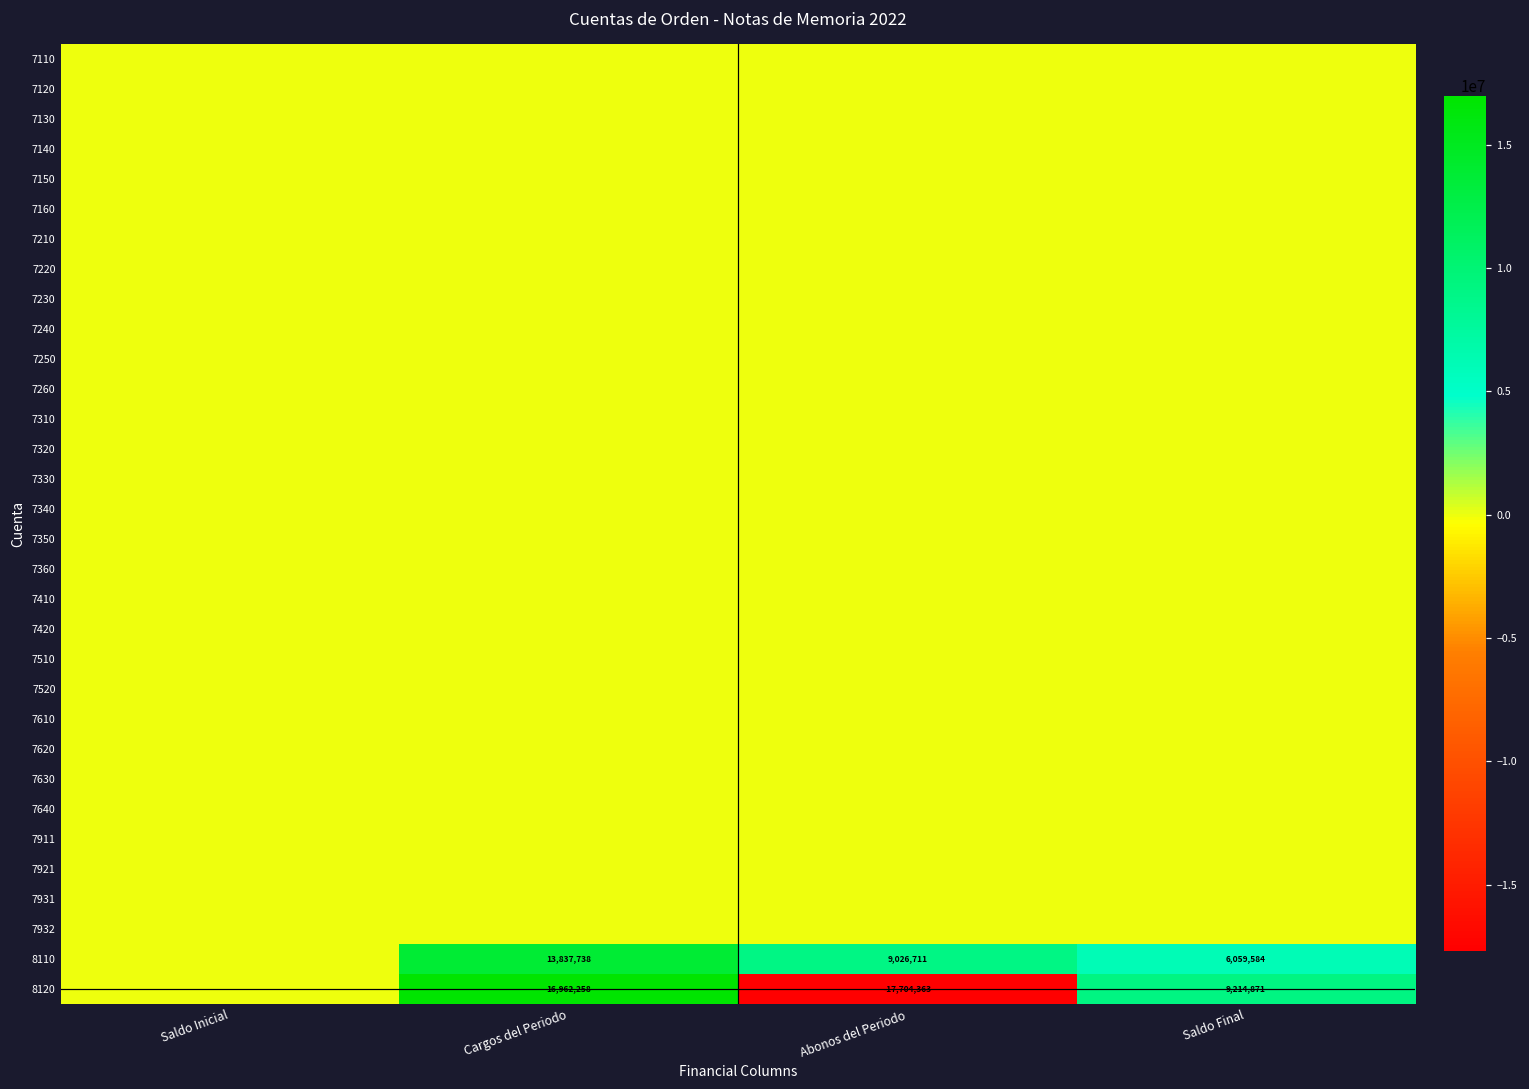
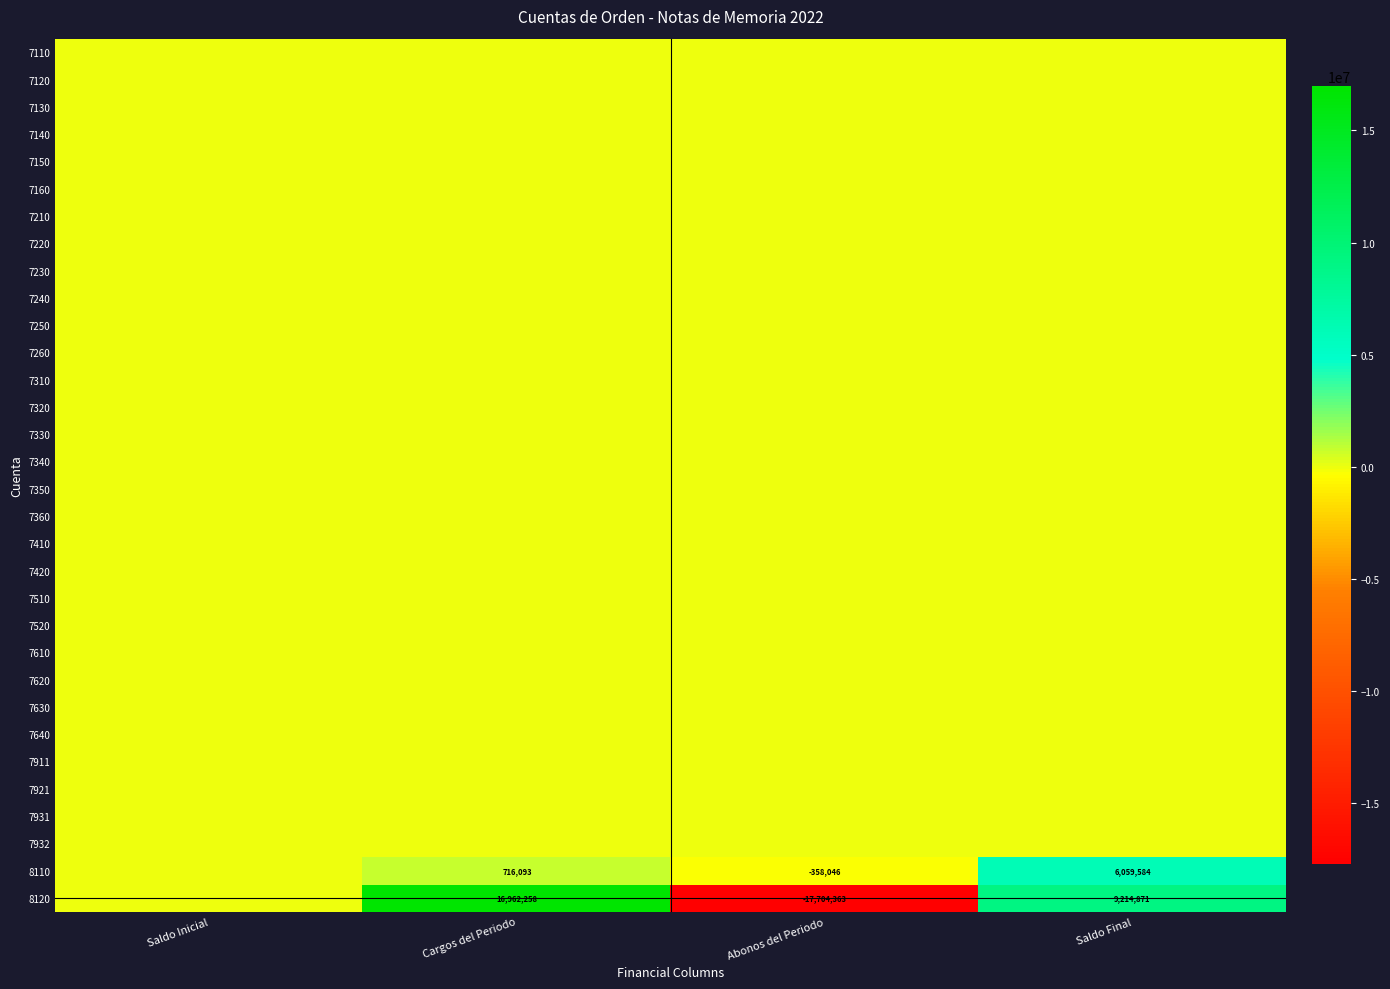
  {
    "8110": {
-     "Cargos del Periodo": "13,837,738",
-     "Abonos del Periodo": "9,026,711",
+     "Cargos del Periodo": "716,093",
+     "Abonos del Periodo": "-358,046",
      "Saldo Final": "6,059,584"
    },
    "8120": {
      "Cargos del Periodo": "16,962,258",
      "Abonos del Periodo": "-17,704,363",
      "Saldo Final": "9,214,871"
    }
  }
